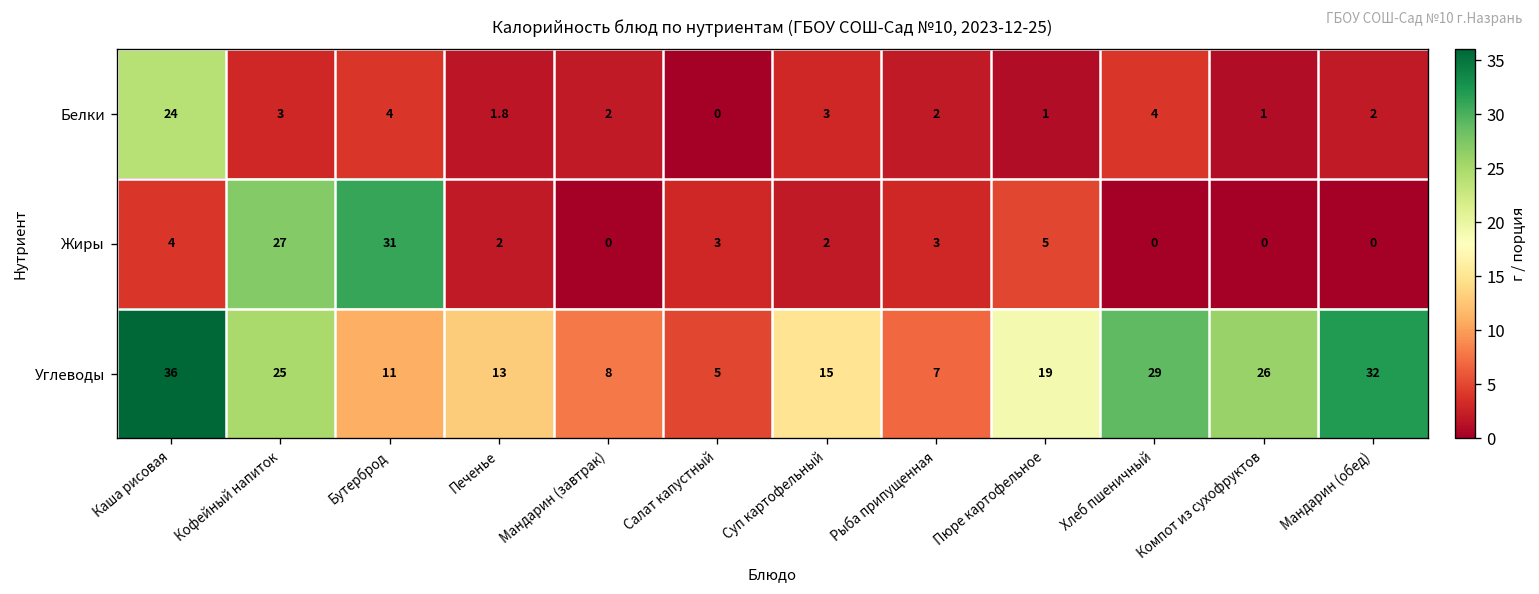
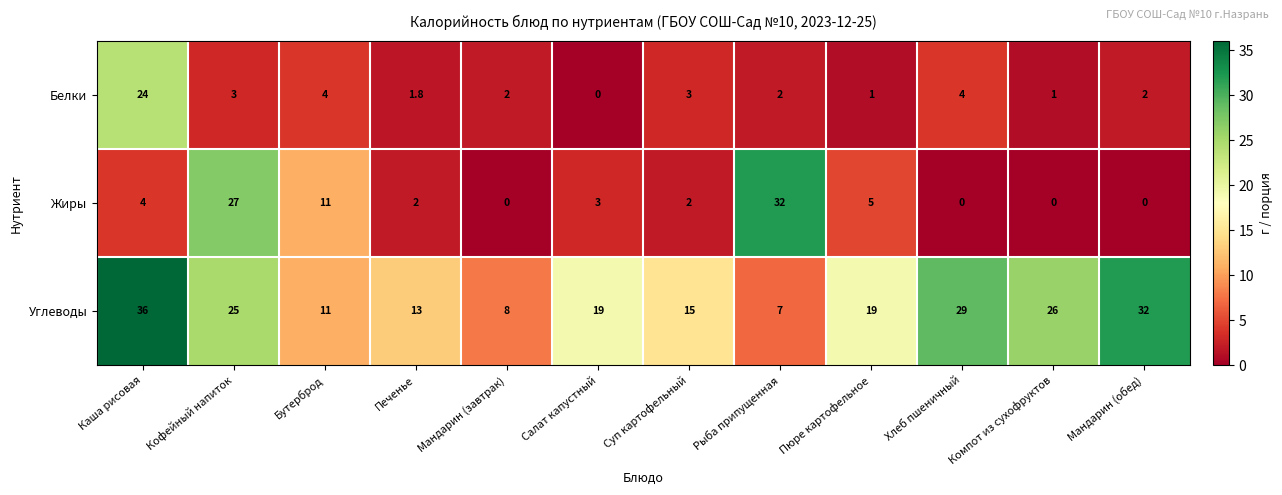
  {
    "Белки": {
      "Каша рисовая": 24,
      "Кофейный напиток": 3,
      "Бутерброд": 4,
      "Печенье": 1.8,
      "Мандарин (завтрак)": 2,
      "Салат капустный": 0,
      "Суп картофельный": 3,
      "Рыба припущенная": 2,
      "Пюре картофельное": 1,
      "Хлеб пшеничный": 4,
      "Компот из сухофруктов": 1,
      "Мандарин (обед)": 2
    },
    "Жиры": {
      "Каша рисовая": 4,
      "Кофейный напиток": 27,
-     "Бутерброд": 31,
+     "Бутерброд": 11,
      "Печенье": 2,
      "Мандарин (завтрак)": 0,
      "Салат капустный": 3,
      "Суп картофельный": 2,
-     "Рыба припущенная": 3,
+     "Рыба припущенная": 32,
      "Пюре картофельное": 5,
      "Хлеб пшеничный": 0,
      "Компот из сухофруктов": 0,
      "Мандарин (обед)": 0
    },
    "Углеводы": {
      "Каша рисовая": 36,
      "Кофейный напиток": 25,
      "Бутерброд": 11,
      "Печенье": 13,
      "Мандарин (завтрак)": 8,
-     "Салат капустный": 5,
+     "Салат капустный": 19,
      "Суп картофельный": 15,
      "Рыба припущенная": 7,
      "Пюре картофельное": 19,
      "Хлеб пшеничный": 29,
      "Компот из сухофруктов": 26,
      "Мандарин (обед)": 32
    }
  }
